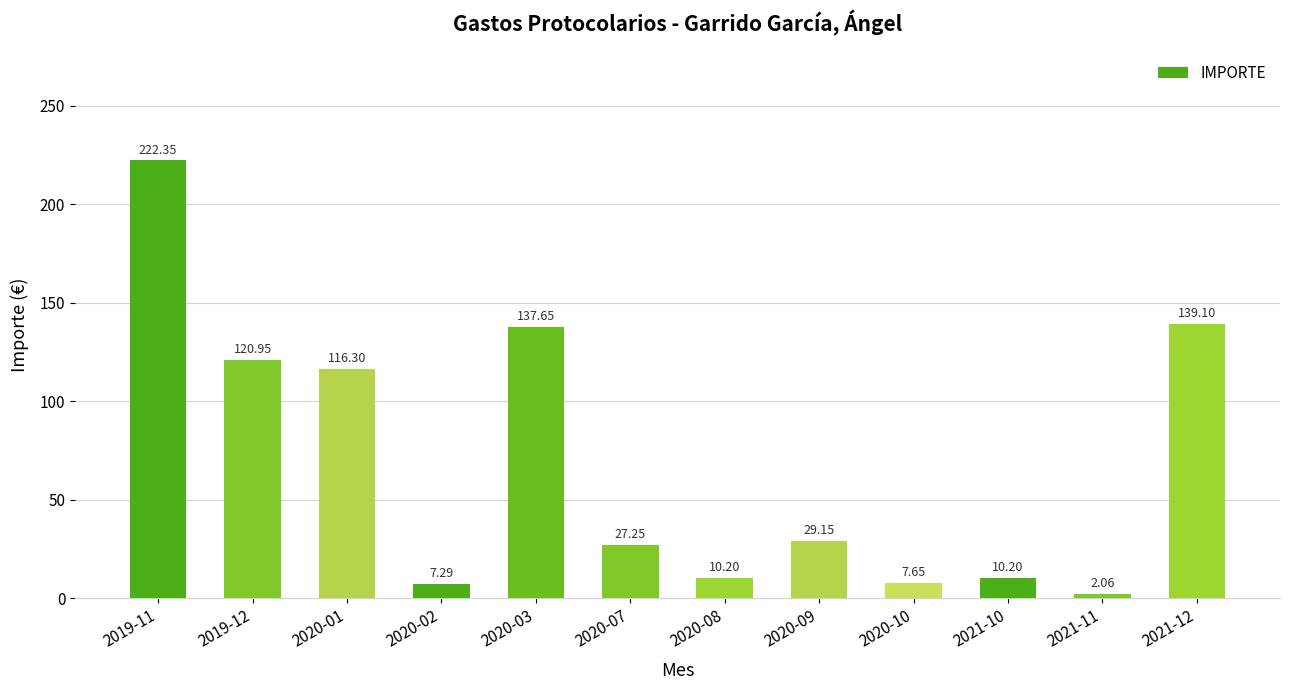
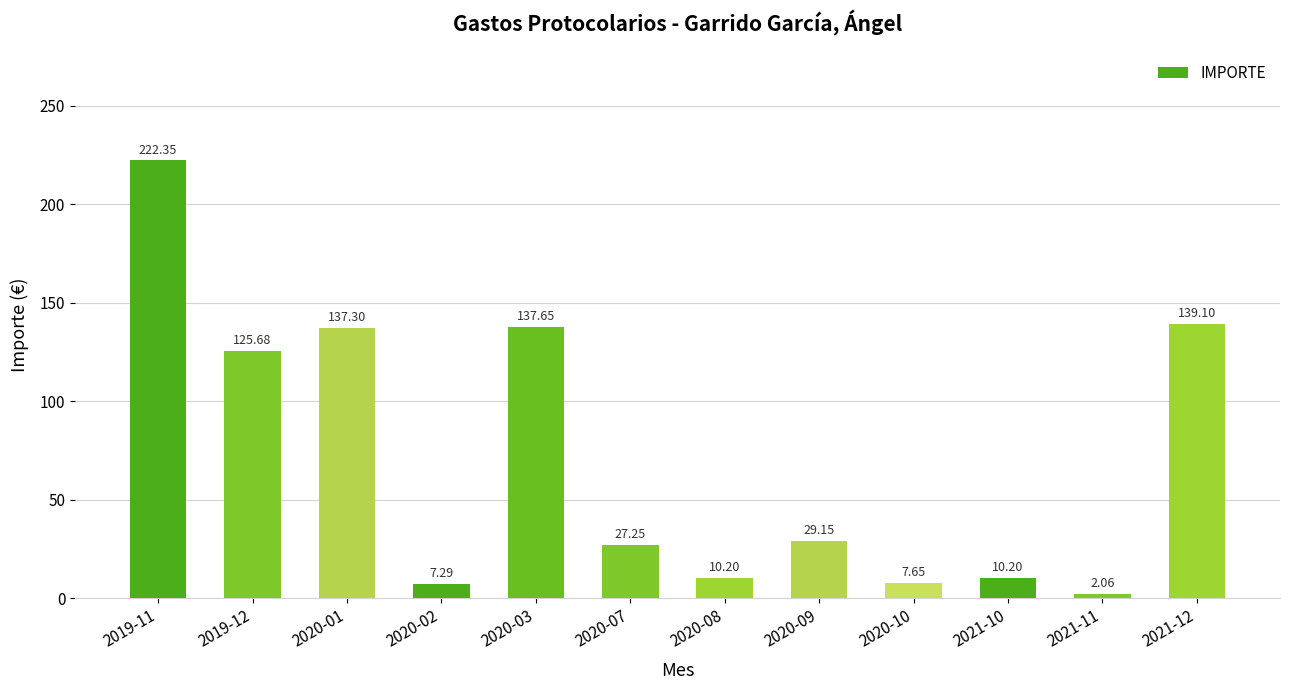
  {
    "2019-11": 222.35,
-   "2019-12": 120.95,
-   "2020-01": 116.30,
+   "2019-12": 125.68,
+   "2020-01": 137.30,
    "2020-02": 7.29,
    "2020-03": 137.65,
    "2020-07": 27.25,
    "2020-08": 10.20,
    "2020-09": 29.15,
    "2020-10": 7.65,
    "2021-10": 10.20,
    "2021-11": 2.06,
    "2021-12": 139.10
  }
